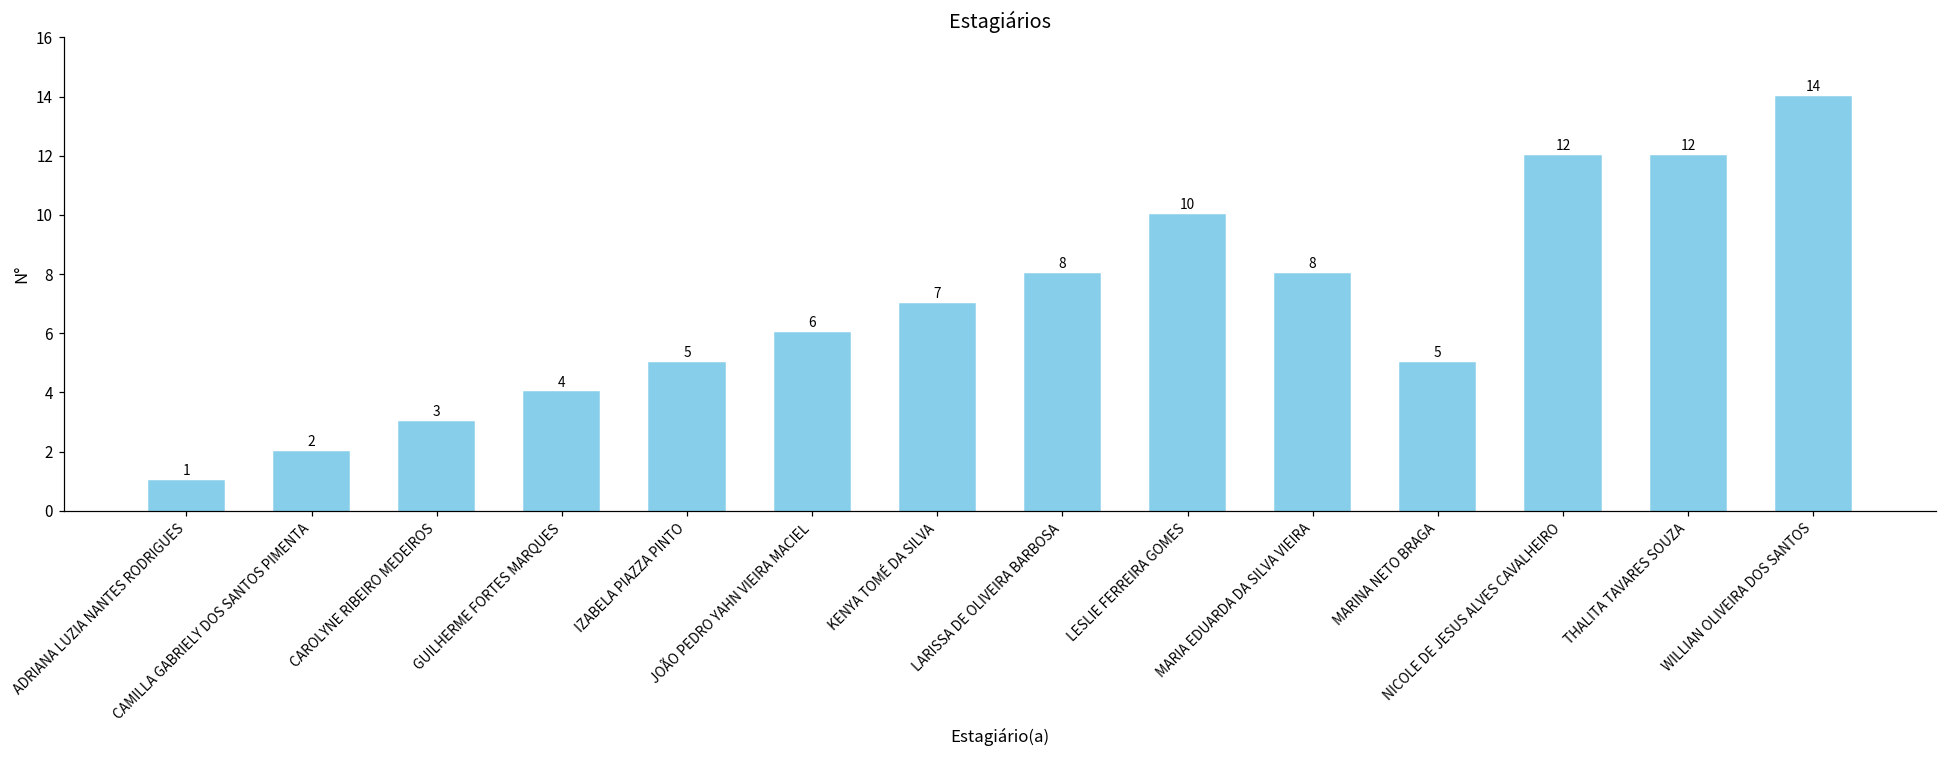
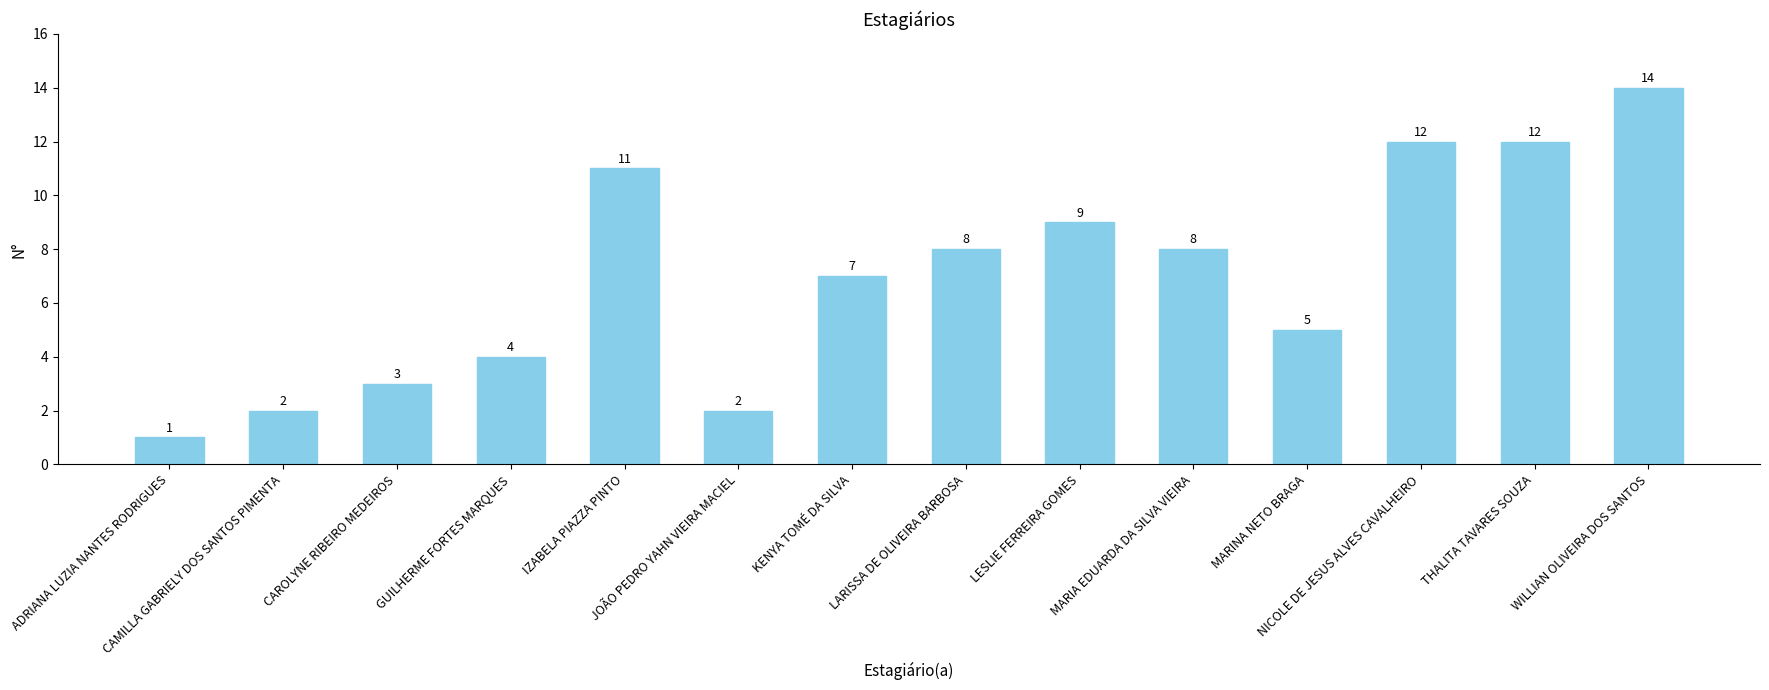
  {
    "ADRIANA LUZIA NANTES RODRIGUES": 1,
    "CAMILLA GABRIELY DOS SANTOS PIMENTA": 2,
    "CAROLYNE RIBEIRO MEDEIROS": 3,
    "GUILHERME FORTES MARQUES": 4,
-   "IZABELA PIAZZA PINTO": 5,
-   "JOÃO PEDRO YAHN VIEIRA MACIEL": 6,
+   "IZABELA PIAZZA PINTO": 11,
+   "JOÃO PEDRO YAHN VIEIRA MACIEL": 2,
    "KENYA TOMÉ DA SILVA": 7,
    "LARISSA DE OLIVEIRA BARBOSA": 8,
-   "LESLIE FERREIRA GOMES": 10,
+   "LESLIE FERREIRA GOMES": 9,
    "MARIA EDUARDA DA SILVA VIEIRA": 8,
    "MARINA NETO BRAGA": 5,
    "NICOLE DE JESUS ALVES CAVALHEIRO": 12,
    "THALITA TAVARES SOUZA": 12,
    "WILLIAN OLIVEIRA DOS SANTOS": 14
  }
